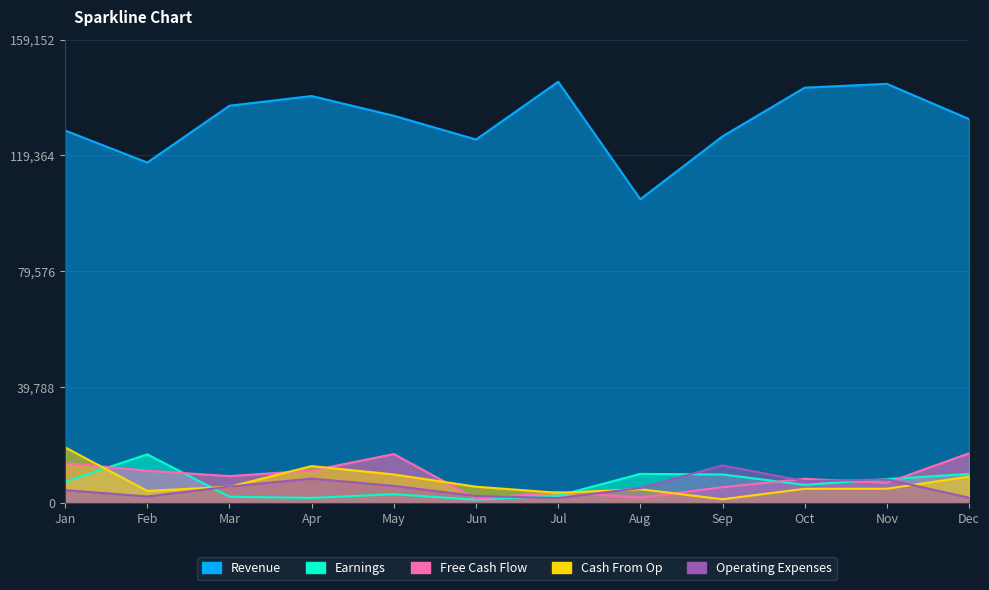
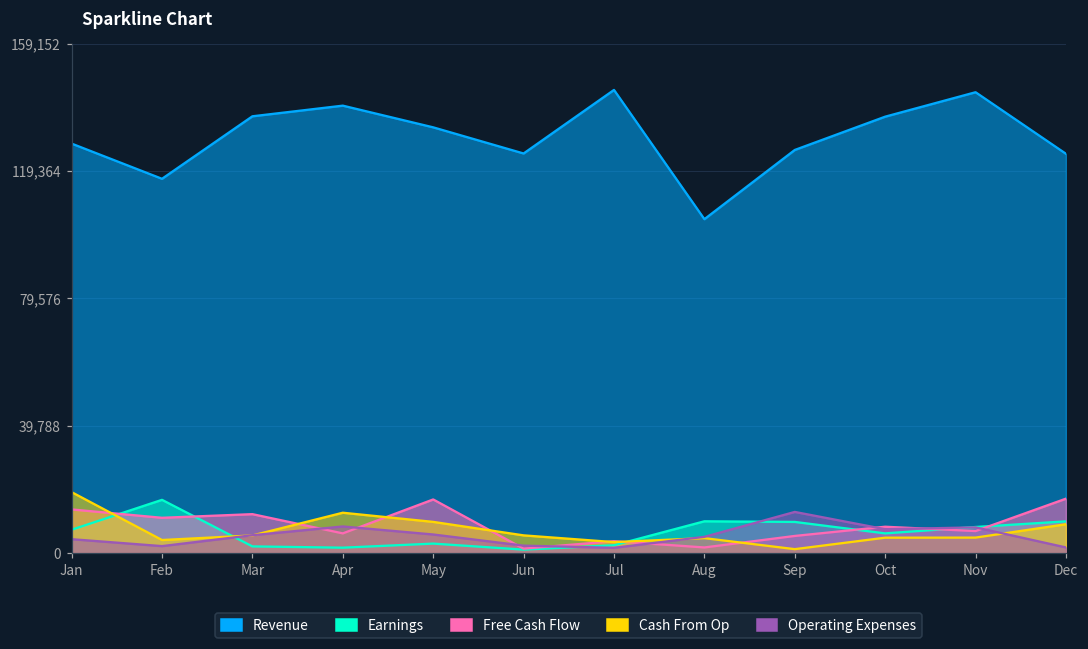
  {
    "Revenue": {
      "Jan": "128,000",
      "Feb": "117,000",
      "Mar": "136,000",
      "Apr": "140,000",
      "May": "133,000",
      "Jun": "125,000",
      "Jul": "145,000",
      "Aug": "104,000",
      "Sep": "126,000",
-     "Oct": "143,000",
+     "Oct": "136,000",
      "Nov": "144,000",
-     "Dec": "132,000"
+     "Dec": "125,000"
    },
    "Earnings": {
      "Jan": "7,000",
      "Feb": "17,000",
      "Mar": "2,000",
      "Apr": "2,000",
      "May": "3,000",
      "Aug": "10,000",
      "Sep": "10,000",
      "Oct": "6,000",
      "Dec": "10,000"
    },
    "Free Cash Flow": {
      "Jan": "14,000",
      "Feb": "11,000",
-     "Mar": "9,000",
-     "Apr": "11,000",
+     "Mar": "12,000",
+     "Apr": "6,000",
      "May": "17,000",
      "Aug": "2,000",
      "Sep": "5,000",
      "Nov": "7,000",
      "Dec": "17,000"
    },
    "Cash From Op": {
      "Jan": "19,000",
      "Feb": "4,000",
      "Apr": "13,000",
      "May": "10,000",
      "Jun": "6,000",
      "Sep": "1,000",
      "Oct": "5,000",
      "Nov": "5,000",
      "Dec": "9,000"
    },
    "Operating Expenses": {
      "Jan": "4,000",
      "Feb": "2,000",
      "Apr": "8,000",
      "May": "6,000",
      "Jun": "2,000",
      "Sep": "13,000",
      "Dec": "2,000"
    }
  }
